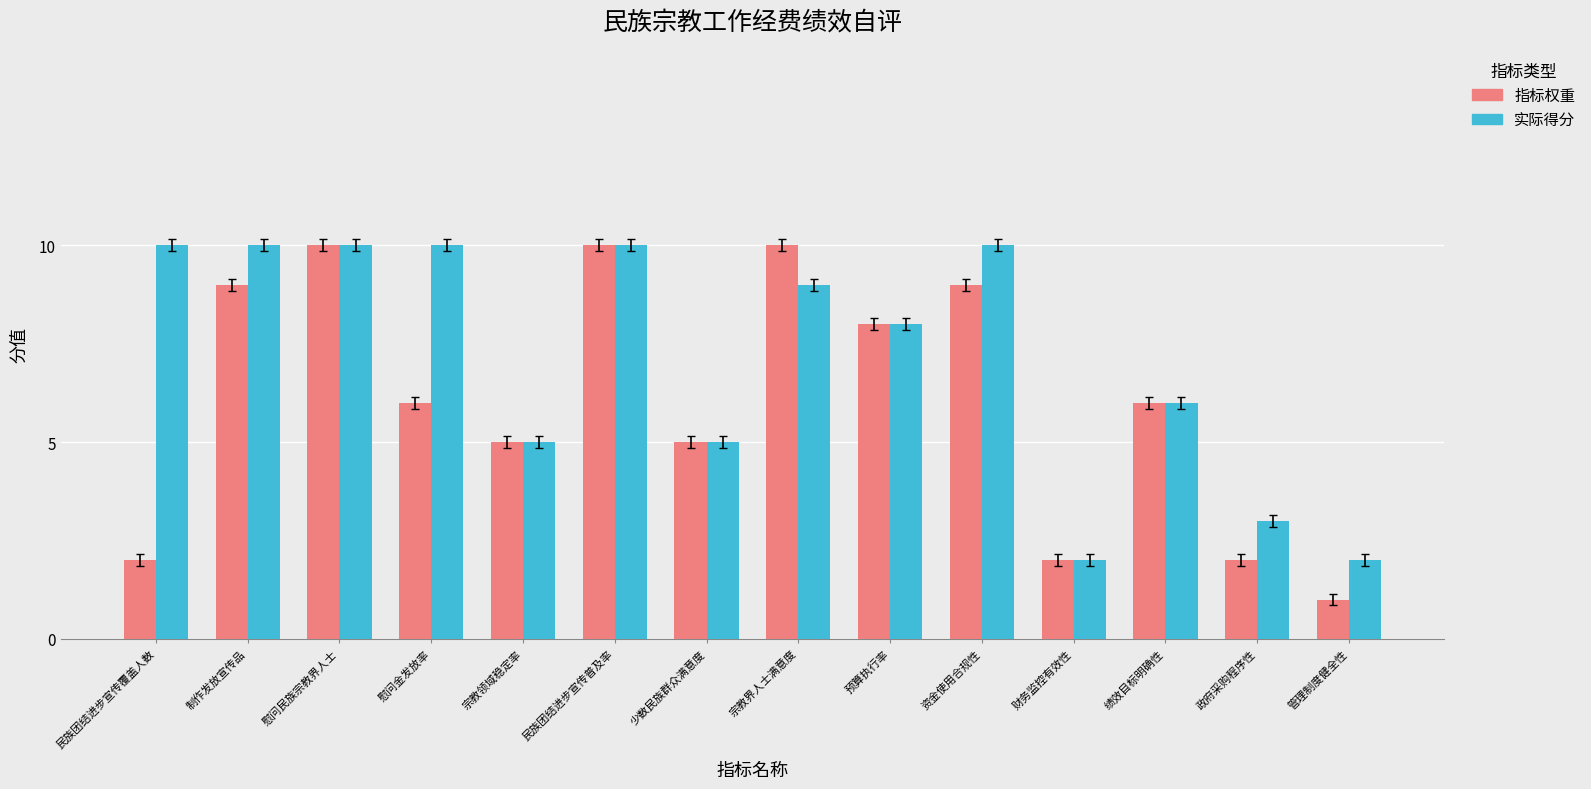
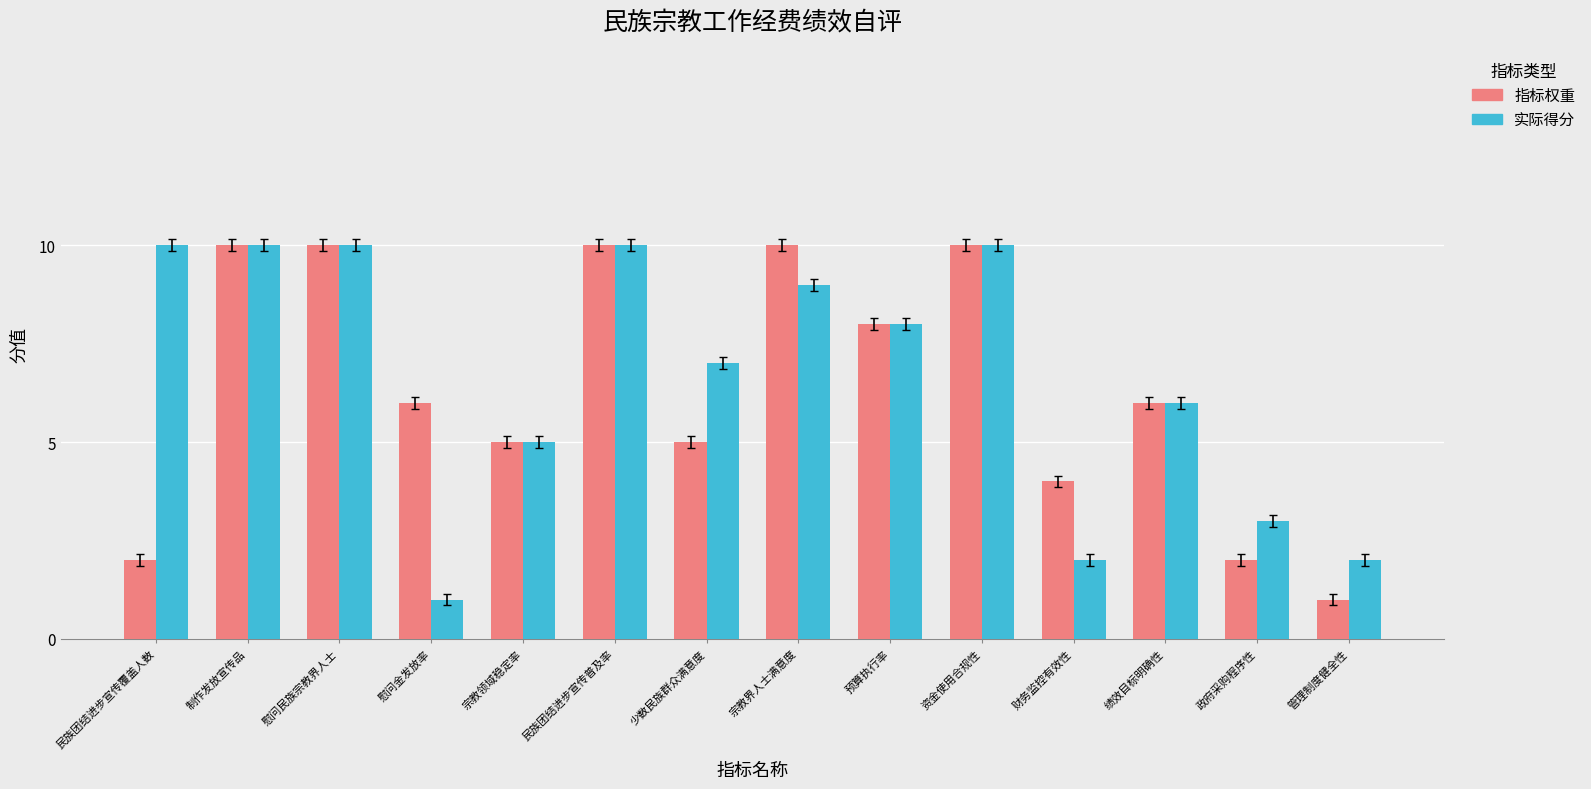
  {
    "指标权重": {
      "民族团结进步宣传覆盖人数": 2,
-     "制作发放宣传品": 9,
+     "制作发放宣传品": 10,
      "慰问民族宗教界人士": 10,
      "慰问金发放率": 6,
      "宗教领域稳定率": 5,
      "民族团结进步宣传普及率": 10,
      "少数民族群众满意度": 5,
      "宗教界人士满意度": 10,
      "预算执行率": 8,
-     "资金使用合规性": 9,
-     "财务监控有效性": 2,
+     "资金使用合规性": 10,
+     "财务监控有效性": 4,
      "绩效目标明确性": 6,
      "政府采购程序性": 2,
      "管理制度健全性": 1
    },
    "实际得分": {
      "民族团结进步宣传覆盖人数": 10,
      "制作发放宣传品": 10,
      "慰问民族宗教界人士": 10,
-     "慰问金发放率": 10,
+     "慰问金发放率": 1,
      "宗教领域稳定率": 5,
      "民族团结进步宣传普及率": 10,
-     "少数民族群众满意度": 5,
+     "少数民族群众满意度": 7,
      "宗教界人士满意度": 9,
      "预算执行率": 8,
      "资金使用合规性": 10,
      "财务监控有效性": 2,
      "绩效目标明确性": 6,
      "政府采购程序性": 3,
      "管理制度健全性": 2
    }
  }
